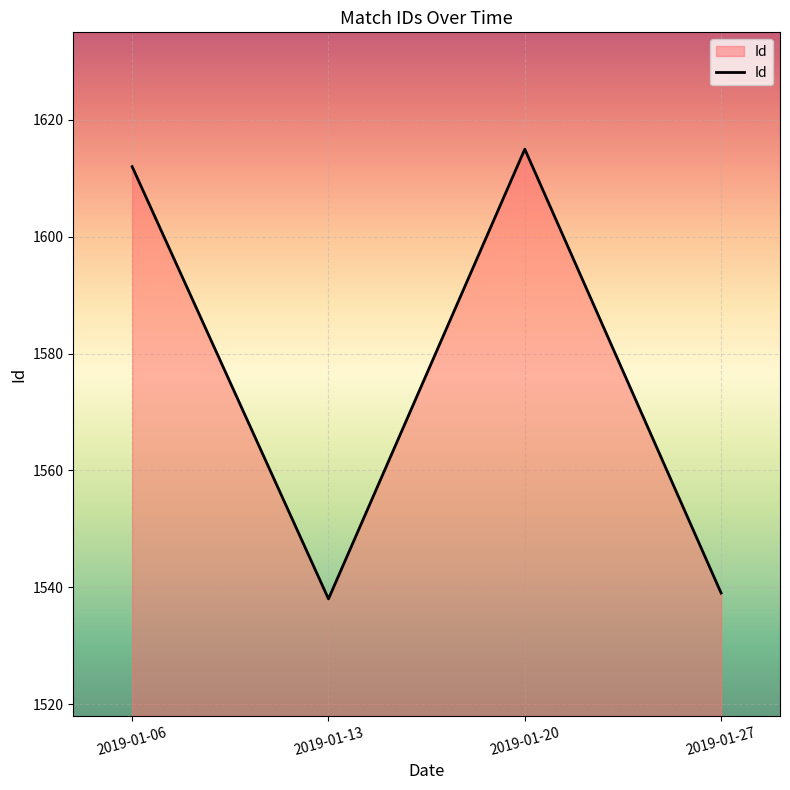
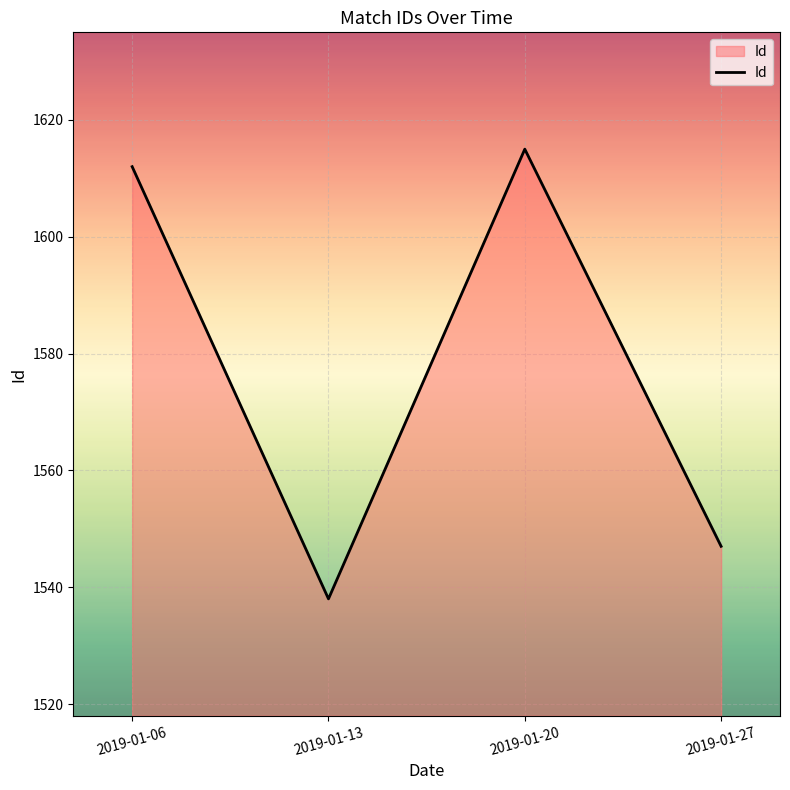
  {
    "2019-01-06": 1612,
    "2019-01-13": 1538,
    "2019-01-20": 1615,
-   "2019-01-27": 1539
+   "2019-01-27": 1547
  }
